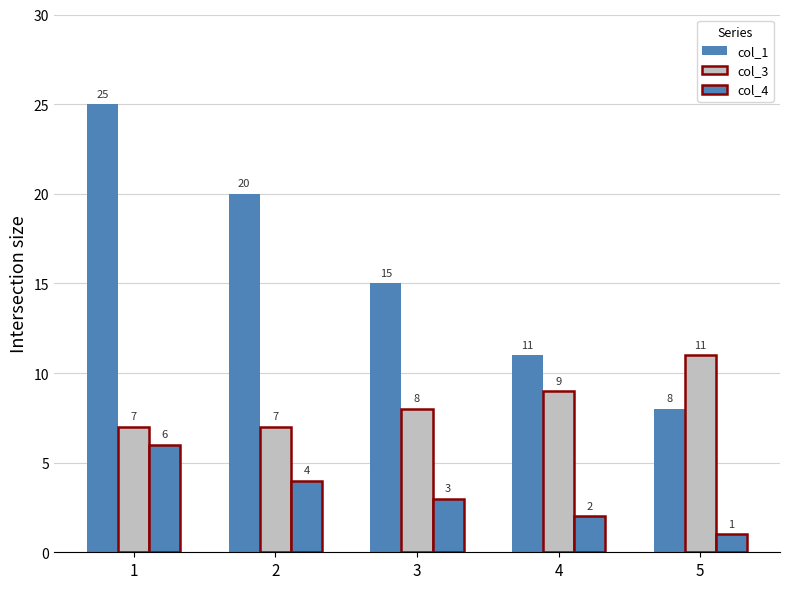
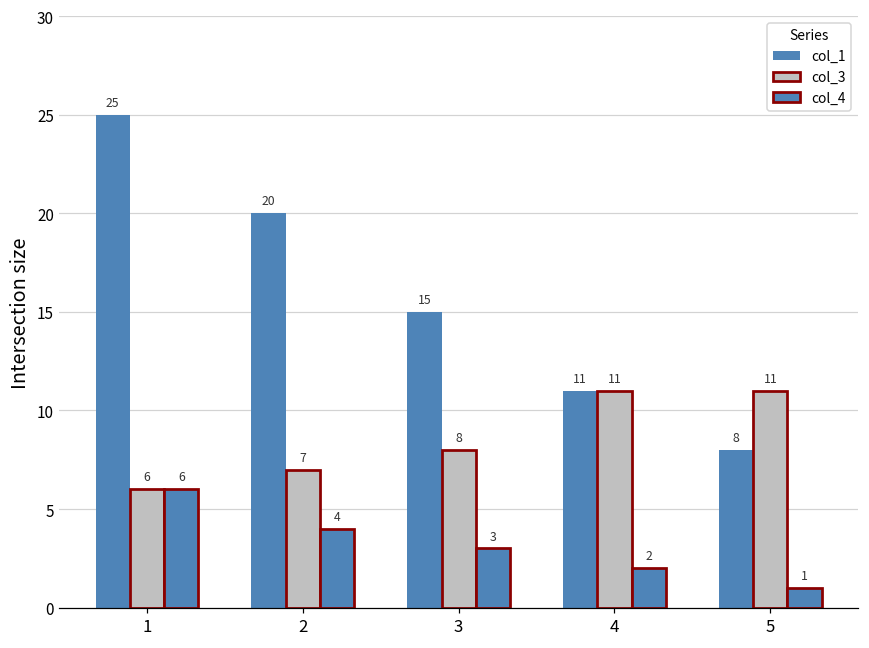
  {
    "col_3": {
-     "1": 7,
+     "1": 6,
      "2": 7,
      "3": 8,
-     "4": 9,
+     "4": 11,
      "5": 11
    }
  }
